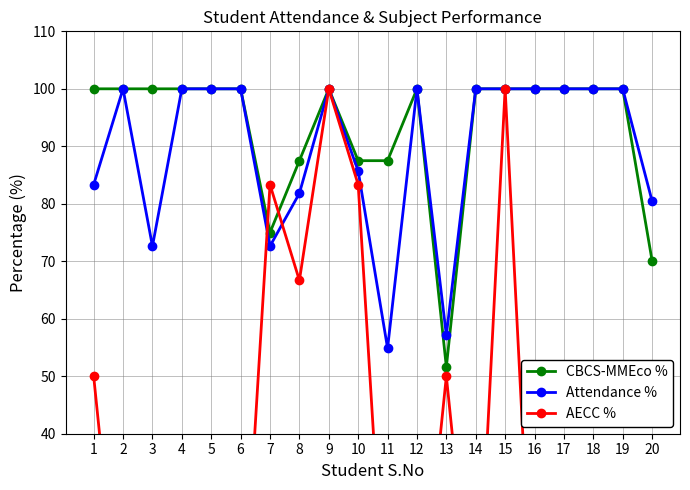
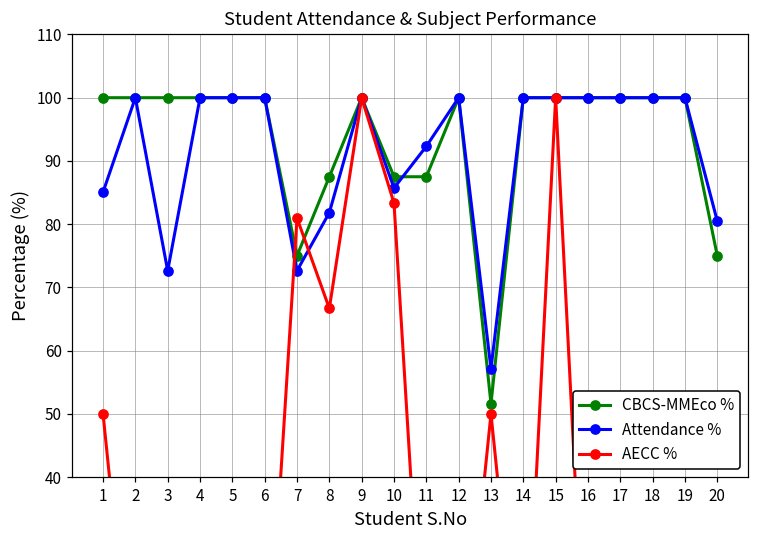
  {
    "CBCS-MMEco %": {
      "1": 100,
      "3": 100,
      "7": 75,
      "8": 88,
      "10": 88,
      "11": 88,
      "13": 52,
-     "20": 70
+     "20": 75
    },
    "Attendance %": {
-     "1": 83,
+     "1": 85,
      "3": 73,
      "7": 73,
      "8": 82,
      "10": 86,
-     "11": 55,
+     "11": 92,
      "13": 57,
      "20": 80
    },
    "AECC %": {
      "1": 50,
-     "7": 83,
+     "7": 81,
      "8": 67,
      "10": 83,
      "13": 50
    }
  }
